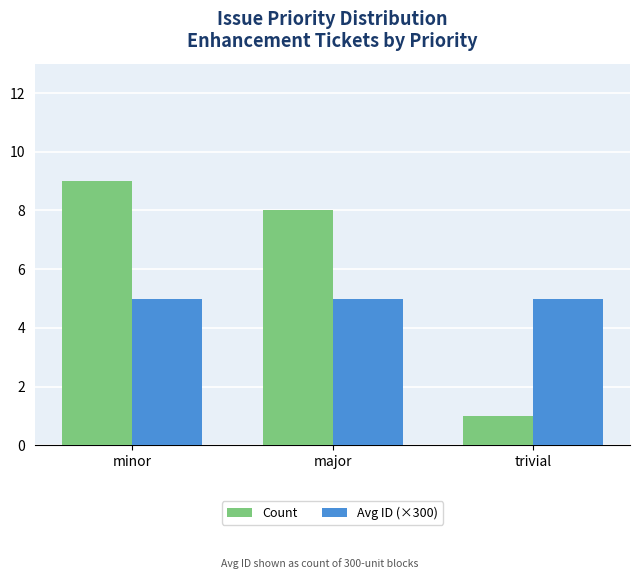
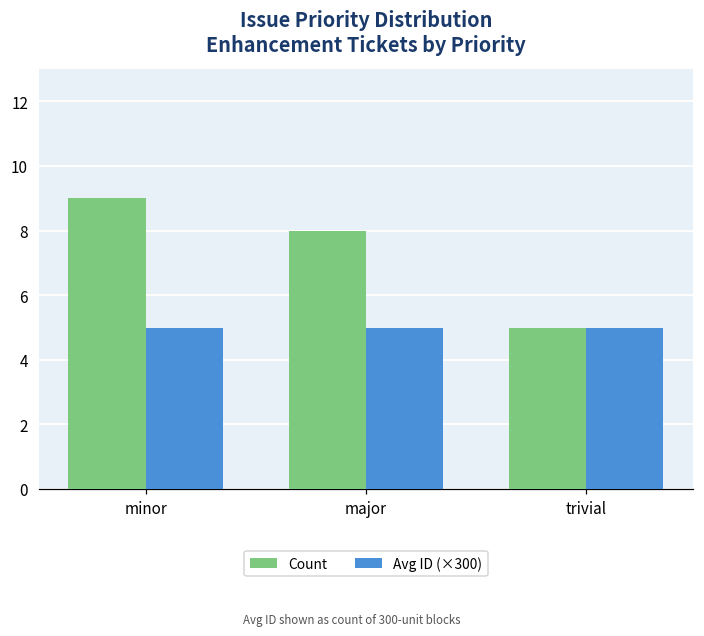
  {
    "Count": {
      "minor": 9,
      "major": 8,
-     "trivial": 1
+     "trivial": 5
    },
    "Avg ID (×300)": {
      "minor": 5,
      "major": 5,
      "trivial": 5
    }
  }
